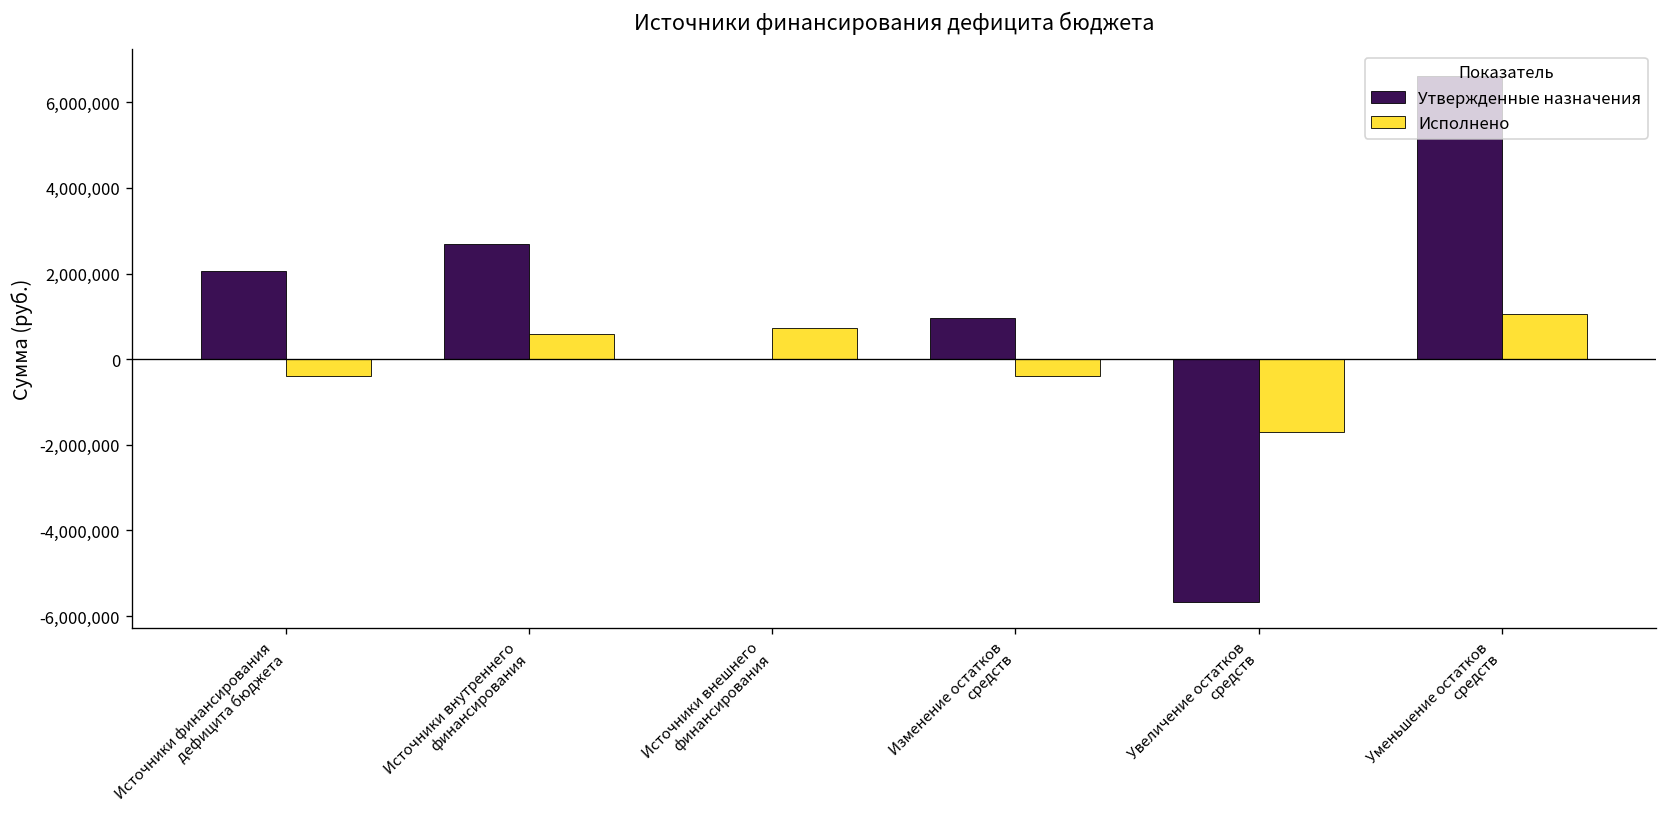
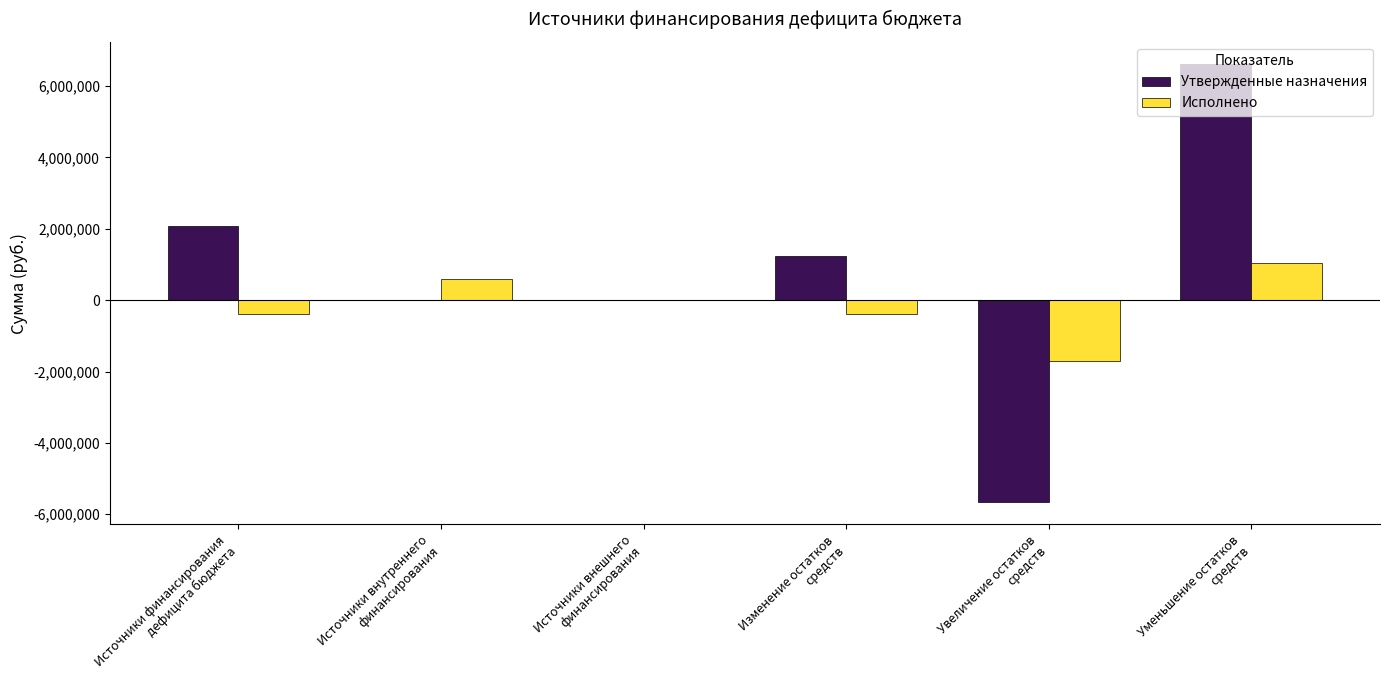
  {
    "Утвержденные назначения": {
      "Источники финансирования дефицита бюджета": "2,100,000",
-     "Источники внутреннего финансирования": "2,700,000",
+     "Источники внутреннего финансирования": "0",
      "Источники внешнего финансирования": "0",
-     "Изменение остатков средств": "1,000,000",
+     "Изменение остатков средств": "1,200,000",
      "Увеличение остатков средств": "-5,700,000"
    },
    "Исполнено": {
      "Источники финансирования дефицита бюджета": "-400,000",
      "Источники внутреннего финансирования": "600,000",
-     "Источники внешнего финансирования": "700,000",
+     "Источники внешнего финансирования": "0",
      "Изменение остатков средств": "-400,000",
      "Увеличение остатков средств": "-1,700,000",
      "Уменьшение остатков средств": "1,000,000"
    }
  }
